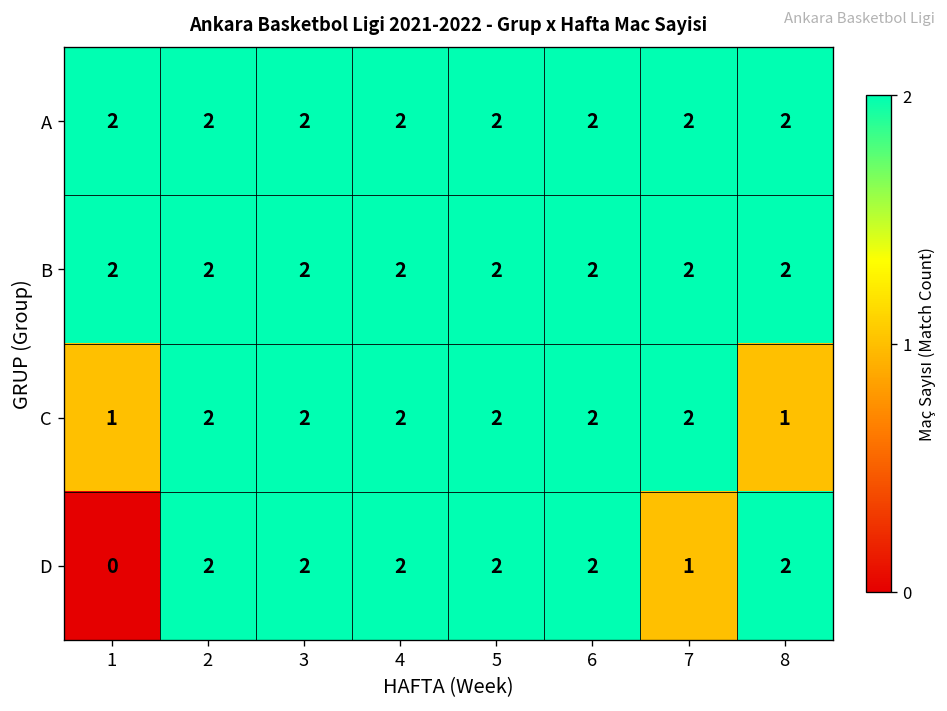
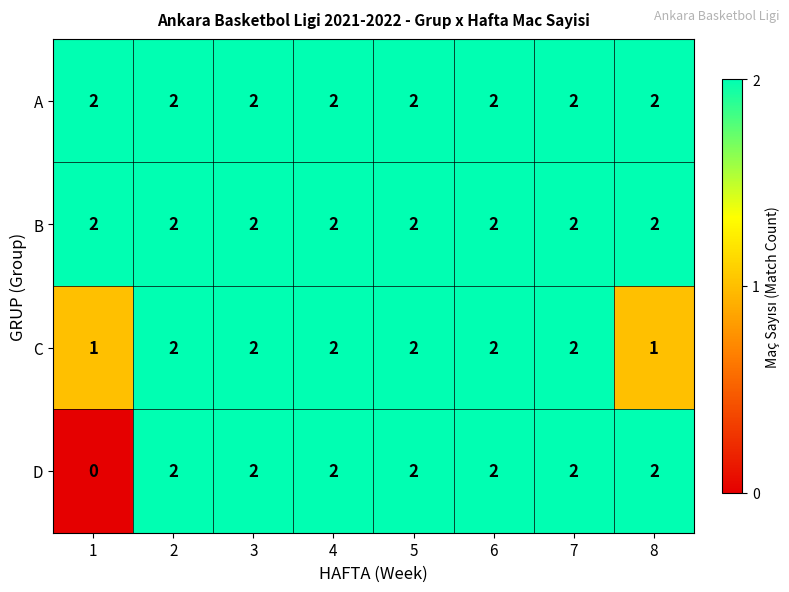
  {
    "A": {
      "1": 2,
      "2": 2,
      "3": 2,
      "4": 2,
      "5": 2,
      "6": 2,
      "7": 2,
      "8": 2
    },
    "B": {
      "1": 2,
      "2": 2,
      "3": 2,
      "4": 2,
      "5": 2,
      "6": 2,
      "7": 2,
      "8": 2
    },
    "C": {
      "1": 1,
      "2": 2,
      "3": 2,
      "4": 2,
      "5": 2,
      "6": 2,
      "7": 2,
      "8": 1
    },
    "D": {
      "1": 0,
      "2": 2,
      "3": 2,
      "4": 2,
      "5": 2,
      "6": 2,
-     "7": 1,
+     "7": 2,
      "8": 2
    }
  }
